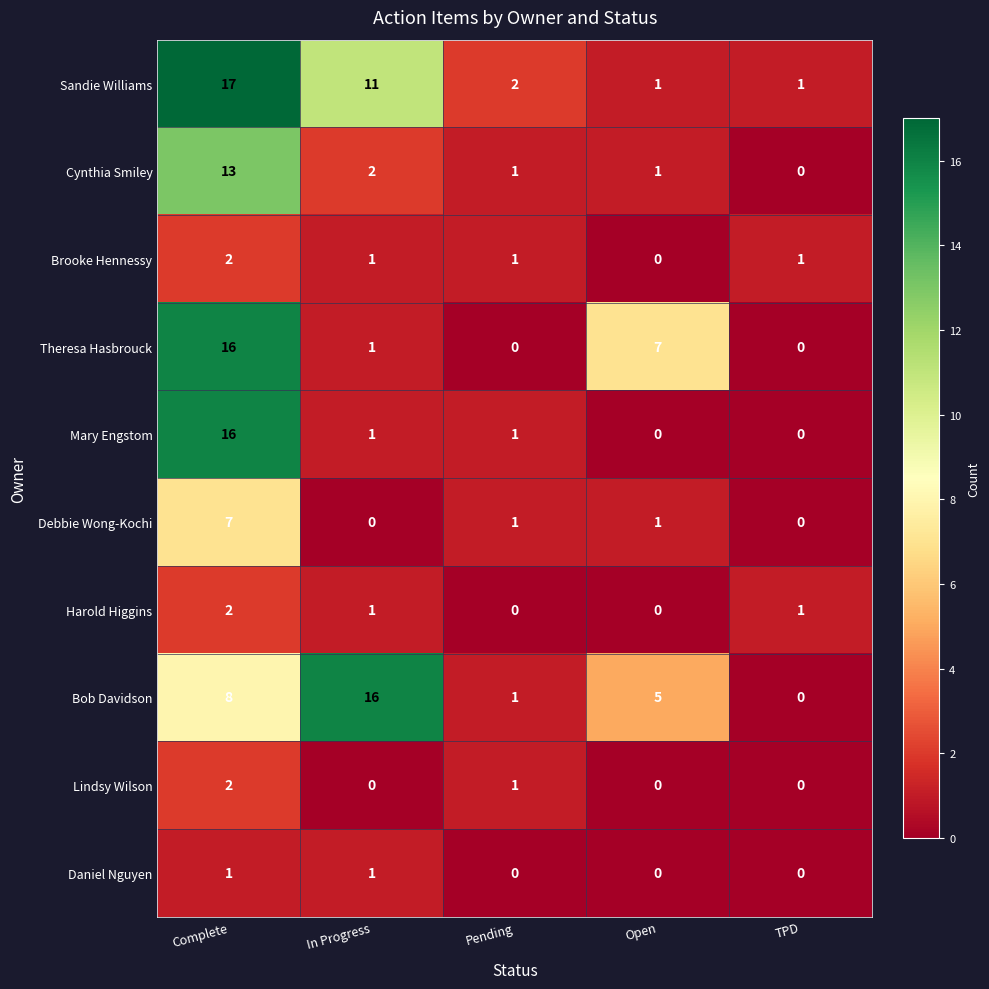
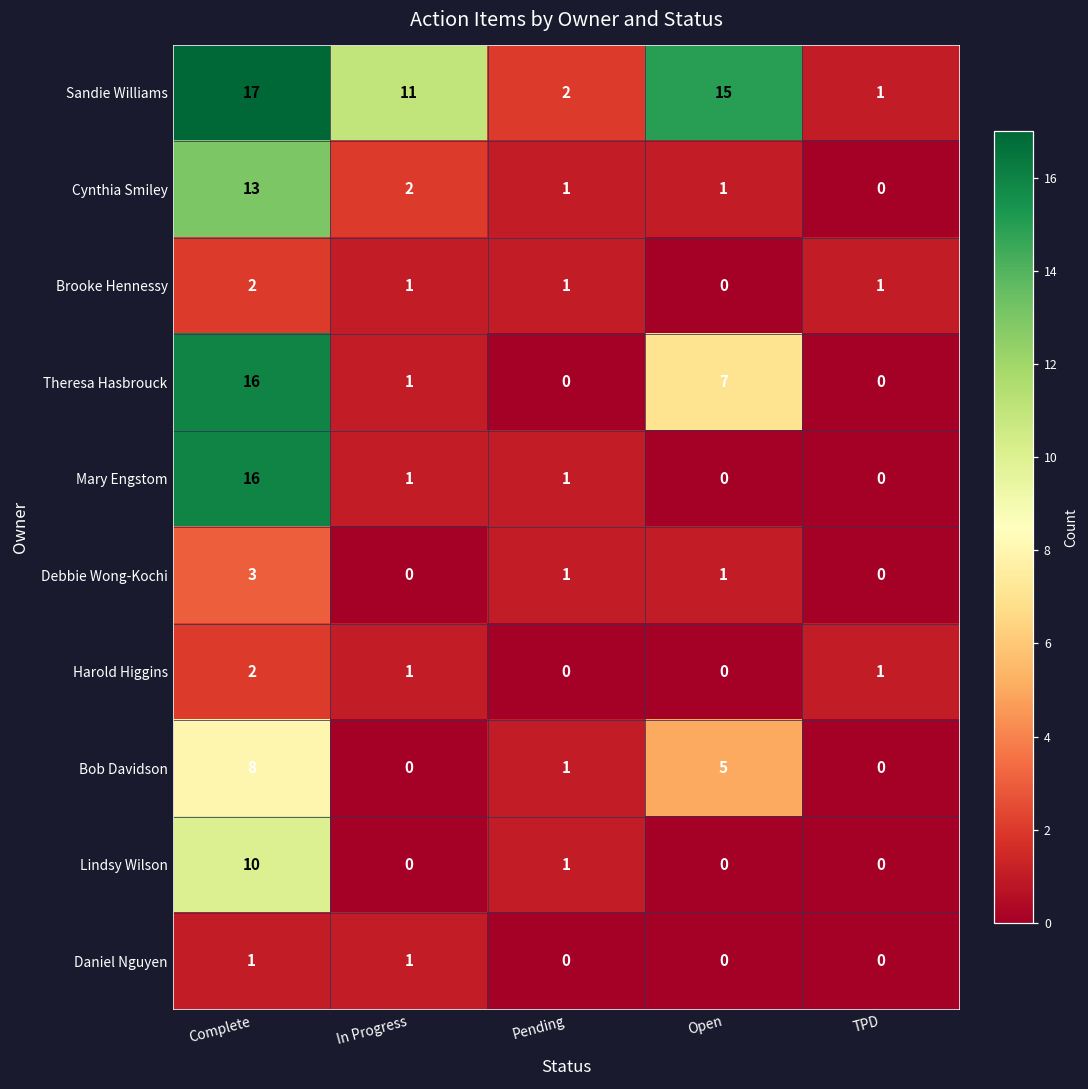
  {
    "Sandie Williams": {
      "Complete": 17,
      "In Progress": 11,
      "Pending": 2,
-     "Open": 1,
+     "Open": 15,
      "TPD": 1
    },
    "Cynthia Smiley": {
      "Complete": 13,
      "In Progress": 2,
      "Pending": 1,
      "Open": 1,
      "TPD": 0
    },
    "Brooke Hennessy": {
      "Complete": 2,
      "In Progress": 1,
      "Pending": 1,
      "Open": 0,
      "TPD": 1
    },
    "Theresa Hasbrouck": {
      "Complete": 16,
      "In Progress": 1,
      "Pending": 0,
      "Open": 7,
      "TPD": 0
    },
    "Mary Engstom": {
      "Complete": 16,
      "In Progress": 1,
      "Pending": 1,
      "Open": 0,
      "TPD": 0
    },
    "Debbie Wong-Kochi": {
-     "Complete": 7,
+     "Complete": 3,
      "In Progress": 0,
      "Pending": 1,
      "Open": 1,
      "TPD": 0
    },
    "Harold Higgins": {
      "Complete": 2,
      "In Progress": 1,
      "Pending": 0,
      "Open": 0,
      "TPD": 1
    },
    "Bob Davidson": {
      "Complete": 8,
-     "In Progress": 16,
+     "In Progress": 0,
      "Pending": 1,
      "Open": 5,
      "TPD": 0
    },
    "Lindsy Wilson": {
-     "Complete": 2,
+     "Complete": 10,
      "In Progress": 0,
      "Pending": 1,
      "Open": 0,
      "TPD": 0
    },
    "Daniel Nguyen": {
      "Complete": 1,
      "In Progress": 1,
      "Pending": 0,
      "Open": 0,
      "TPD": 0
    }
  }
